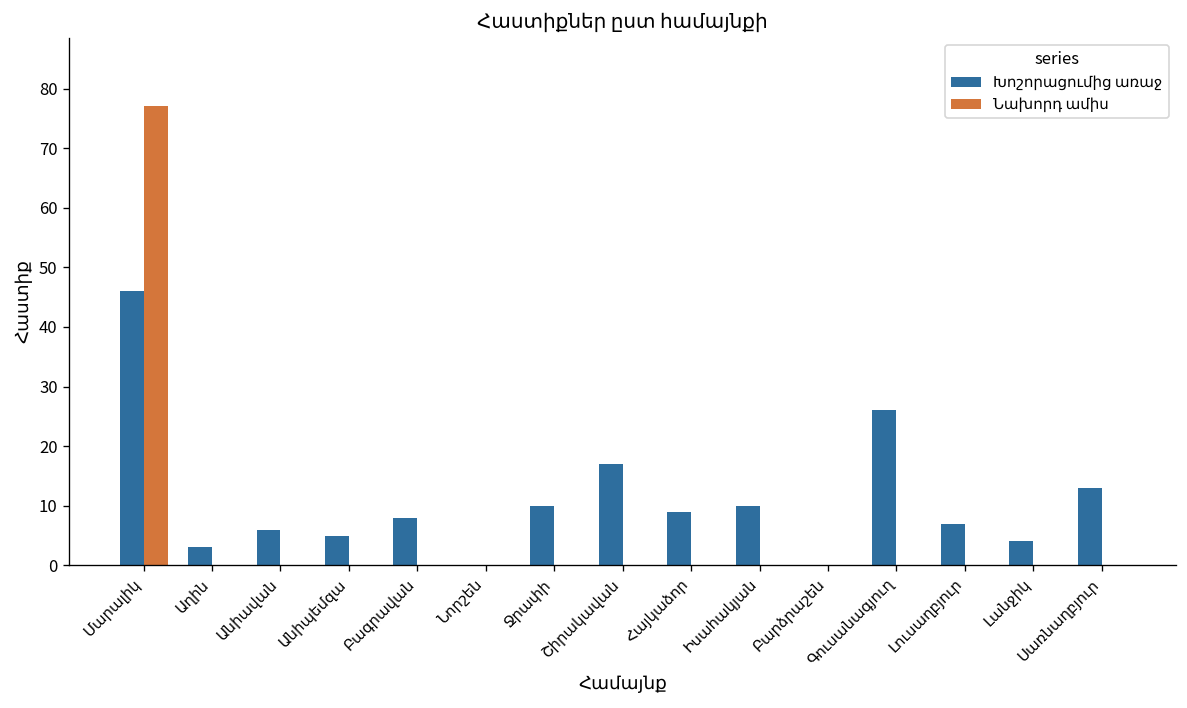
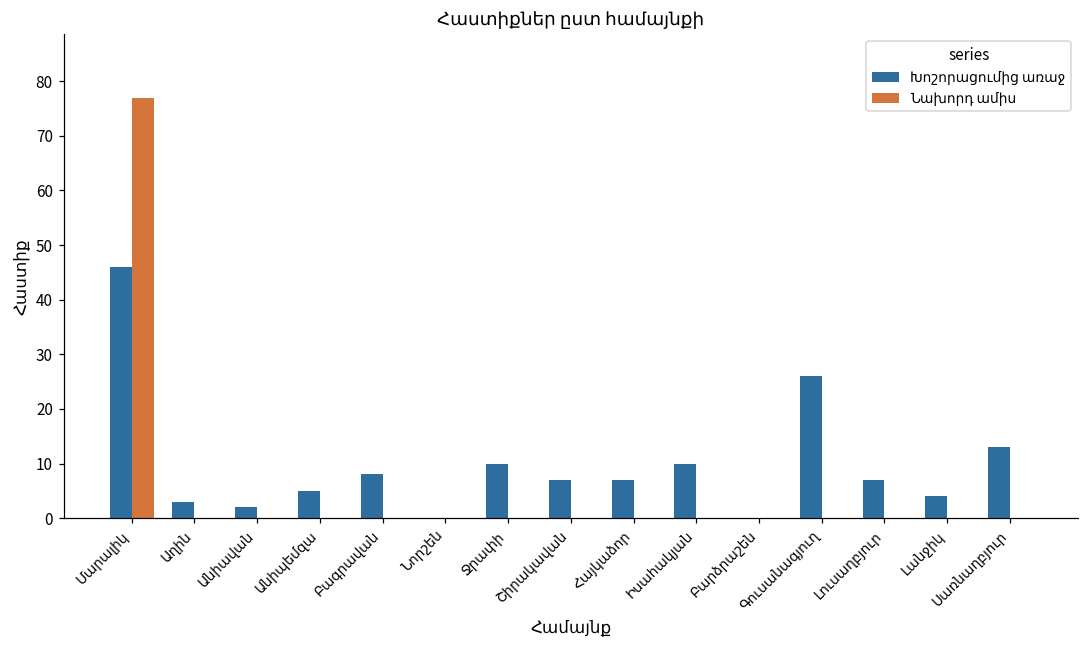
  {
    "Խոշորացումից առաջ": {
      "Մարալիկ": 46,
      "Աղին": 3,
-     "Անիավան": 6,
+     "Անիավան": 2,
      "Անիպեմզա": 5,
      "Բագրավան": 8,
      "Նորշեն": 0,
      "Ջրափի": 10,
-     "Շիրակավան": 17,
-     "Հայկաձոր": 9,
+     "Շիրակավան": 7,
+     "Հայկաձոր": 7,
      "Իսահակյան": 10,
      "Բարձրաշեն": 0,
      "Գուսանագյուղ": 26,
      "Լուսաղբյուր": 7,
      "Լանջիկ": 4,
      "Սառնաղբյուր": 13
    },
    "Նախորդ ամիս": {
      "Մարալիկ": 77,
      "Աղին": 0,
      "Անիավան": 0,
      "Անիպեմզա": 0,
      "Բագրավան": 0,
      "Նորշեն": 0,
      "Ջրափի": 0,
      "Շիրակավան": 0,
      "Հայկաձոր": 0,
      "Իսահակյան": 0,
      "Բարձրաշեն": 0,
      "Գուսանագյուղ": 0,
      "Լուսաղբյուր": 0,
      "Լանջիկ": 0,
      "Սառնաղբյուր": 0
    }
  }
